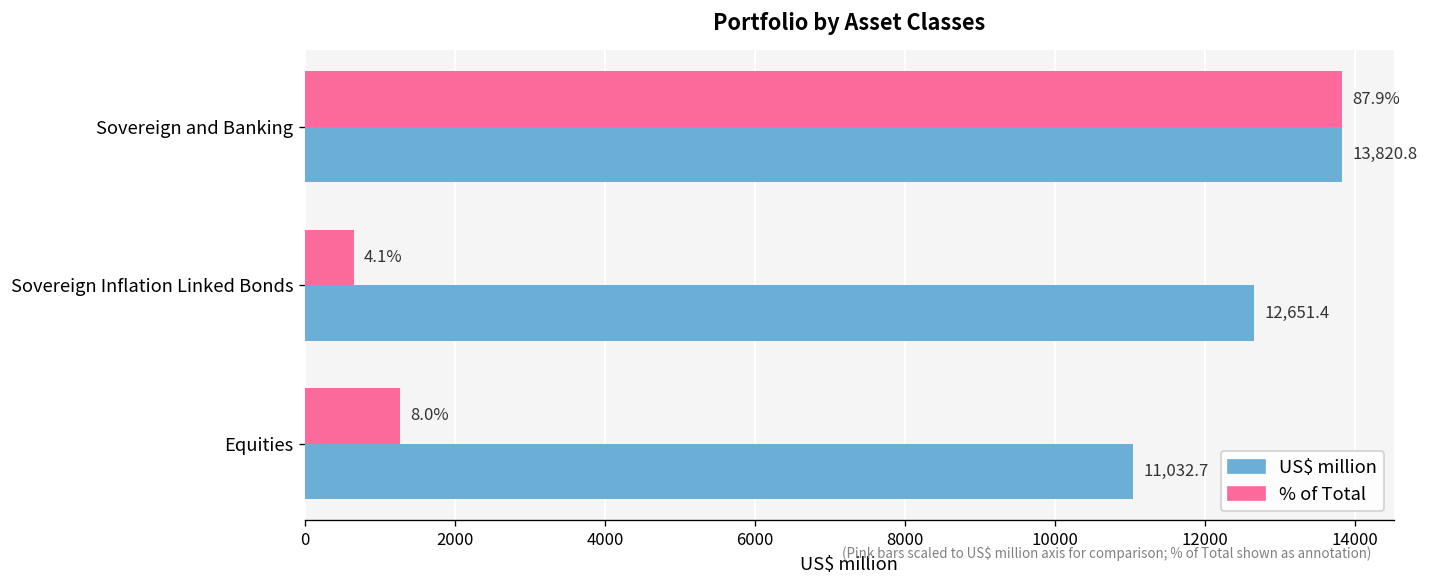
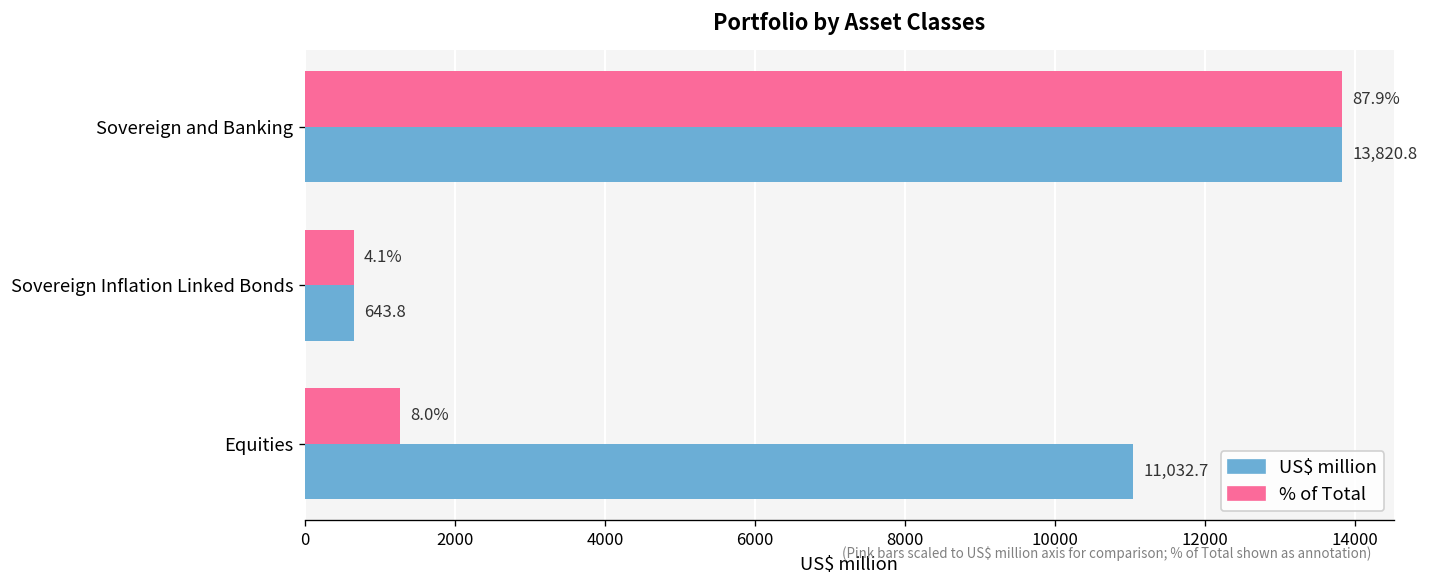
  {
    "US$ million": {
      "Sovereign and Banking": "13,820.8",
-     "Sovereign Inflation Linked Bonds": "12,651.4",
+     "Sovereign Inflation Linked Bonds": "643.8",
      "Equities": "11,032.7"
    }
  }
